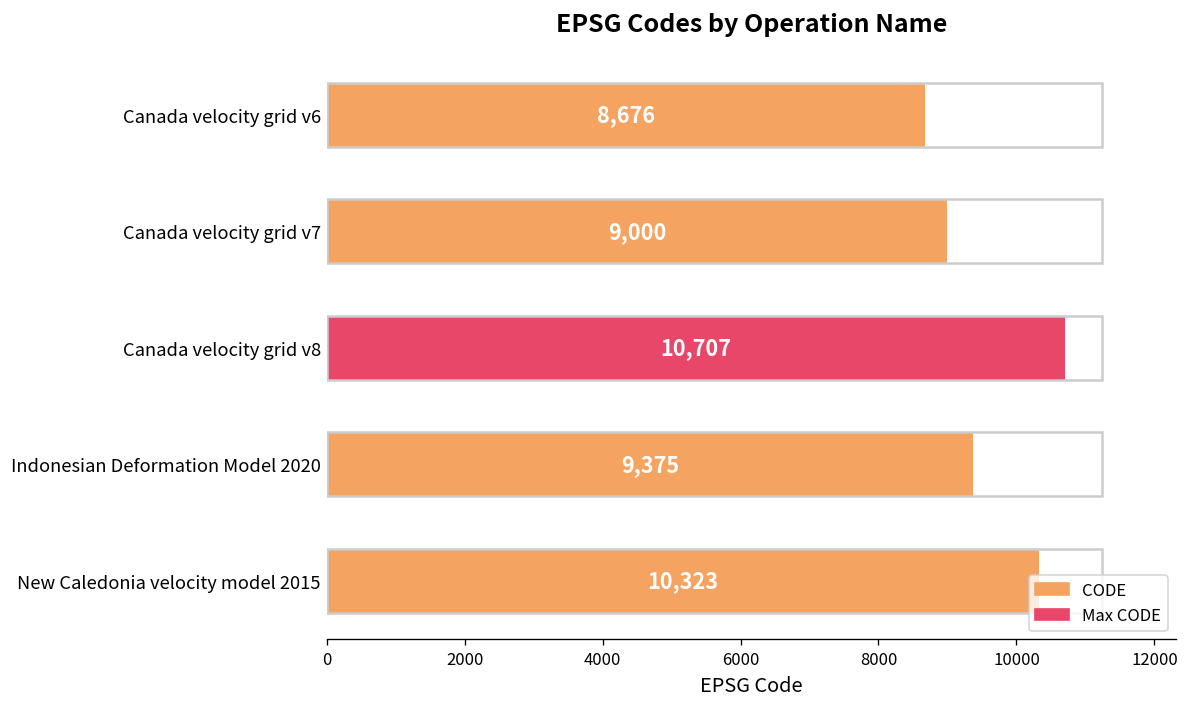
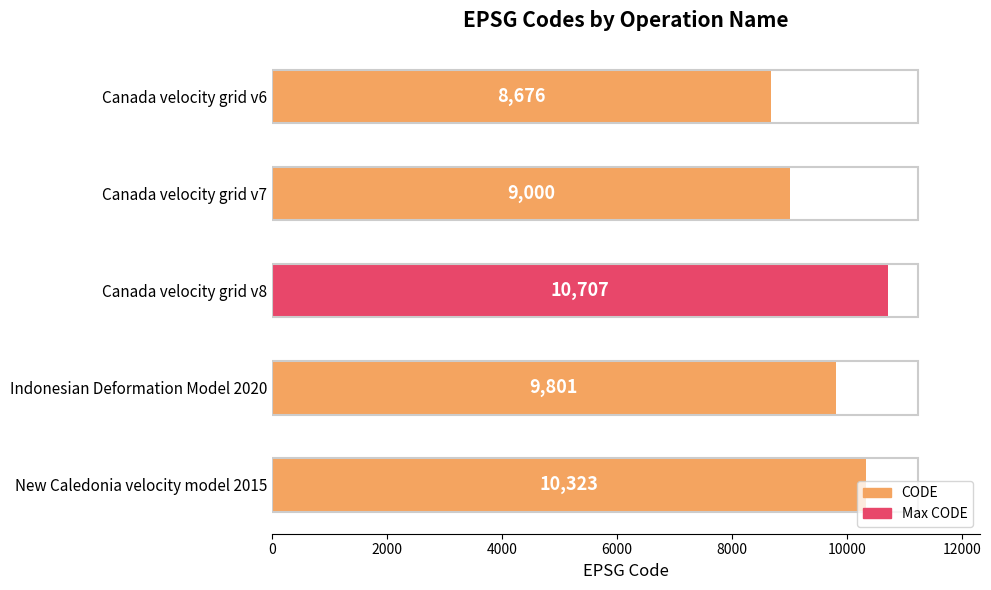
  {
    "Canada velocity grid v6": "8,676",
    "Canada velocity grid v7": "9,000",
    "Canada velocity grid v8": "10,707",
-   "Indonesian Deformation Model 2020": "9,375"
+   "Indonesian Deformation Model 2020": "9,801"
  }
